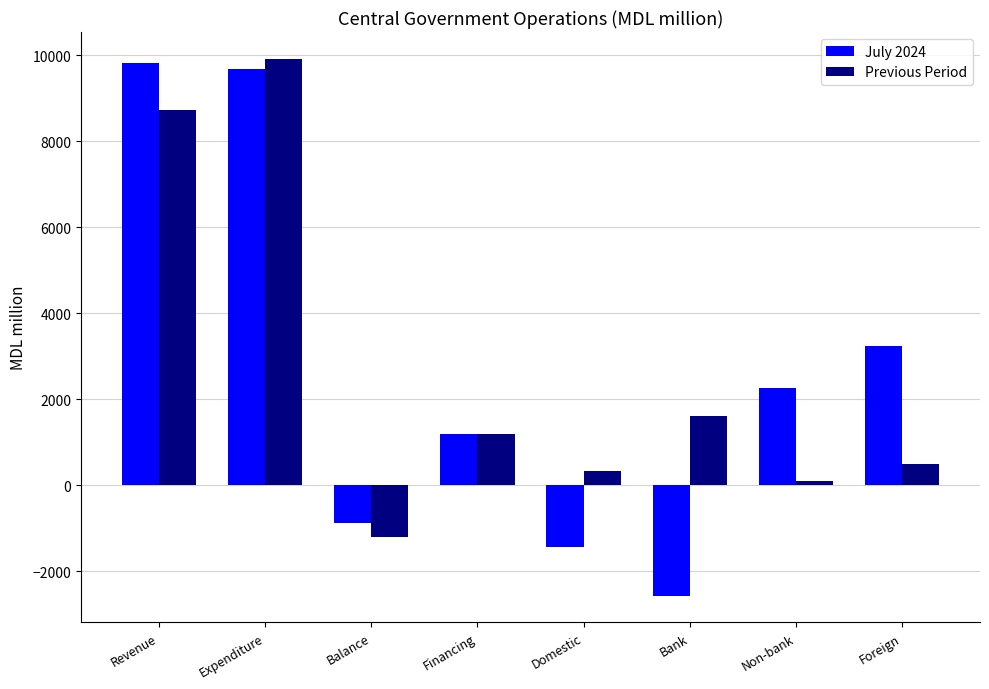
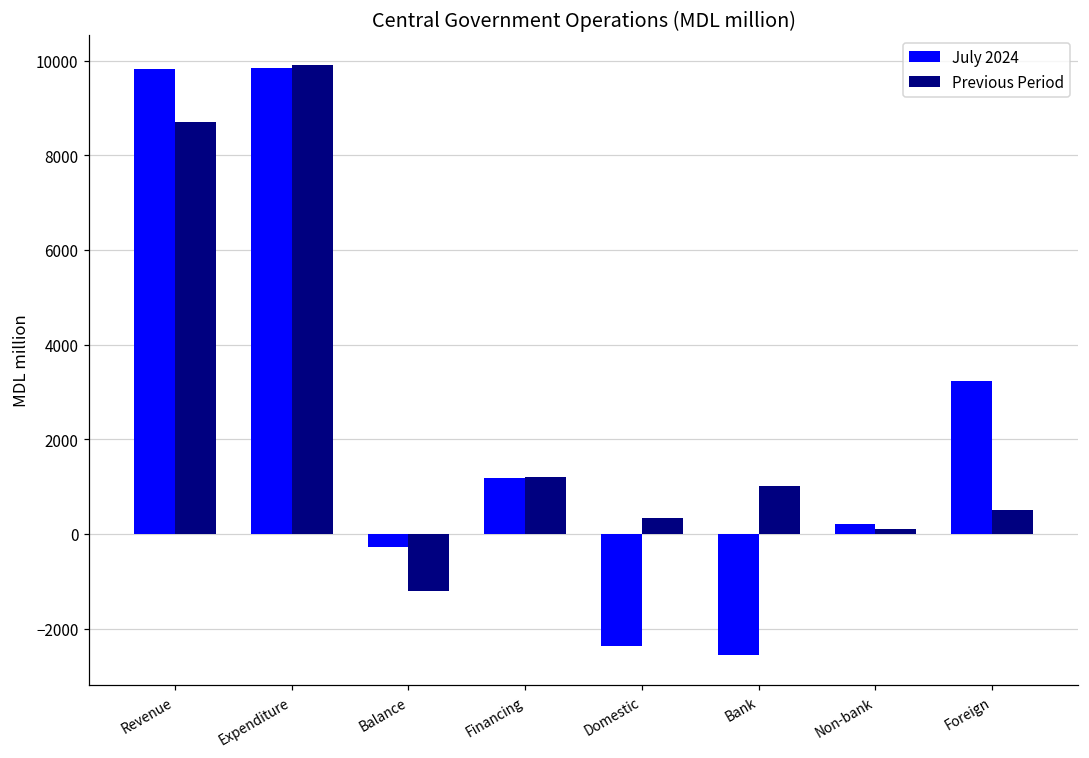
  {
    "July 2024": {
      "Revenue": 9800,
-     "Expenditure": 9700,
-     "Balance": -900,
+     "Expenditure": 9900,
+     "Balance": -300,
      "Financing": 1200,
-     "Domestic": -1400,
+     "Domestic": -2400,
      "Bank": -2600,
-     "Non-bank": 2300,
+     "Non-bank": 200,
      "Foreign": 3200
    },
    "Previous Period": {
      "Revenue": 8700,
      "Expenditure": 9900,
      "Balance": -1200,
      "Financing": 1200,
      "Domestic": 300,
-     "Bank": 1600,
+     "Bank": 1000,
      "Non-bank": 100,
      "Foreign": 500
    }
  }
